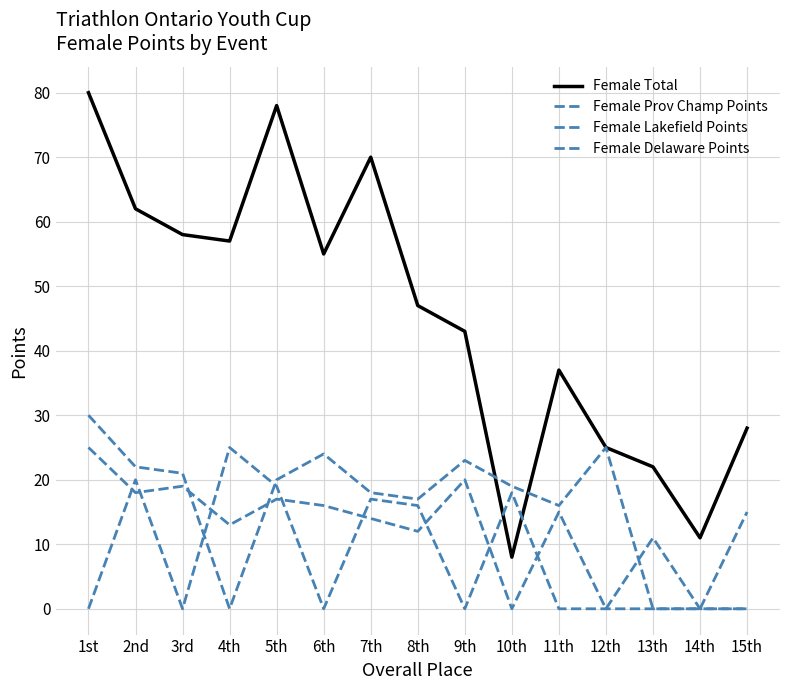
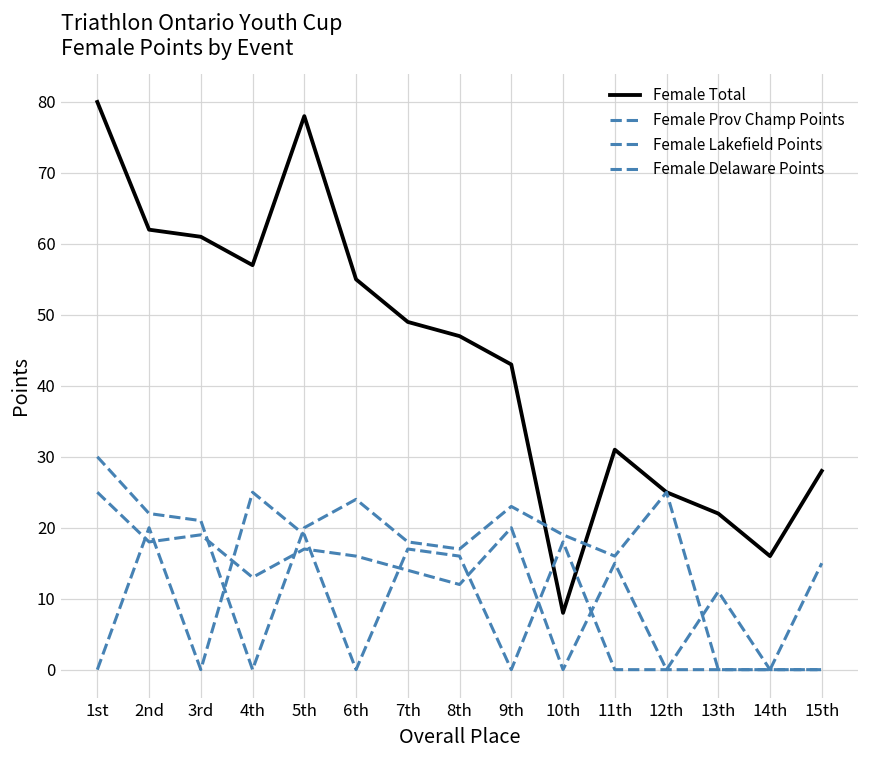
  {
    "Female Total": {
      "1st": 80,
      "2nd": 62,
-     "3rd": 58,
+     "3rd": 61,
      "4th": 57,
      "5th": 78,
      "6th": 55,
-     "7th": 70,
+     "7th": 49,
      "8th": 47,
      "9th": 43,
      "10th": 8,
-     "11th": 37,
+     "11th": 31,
      "13th": 22,
-     "14th": 11,
+     "14th": 16,
      "15th": 28
    }
  }
